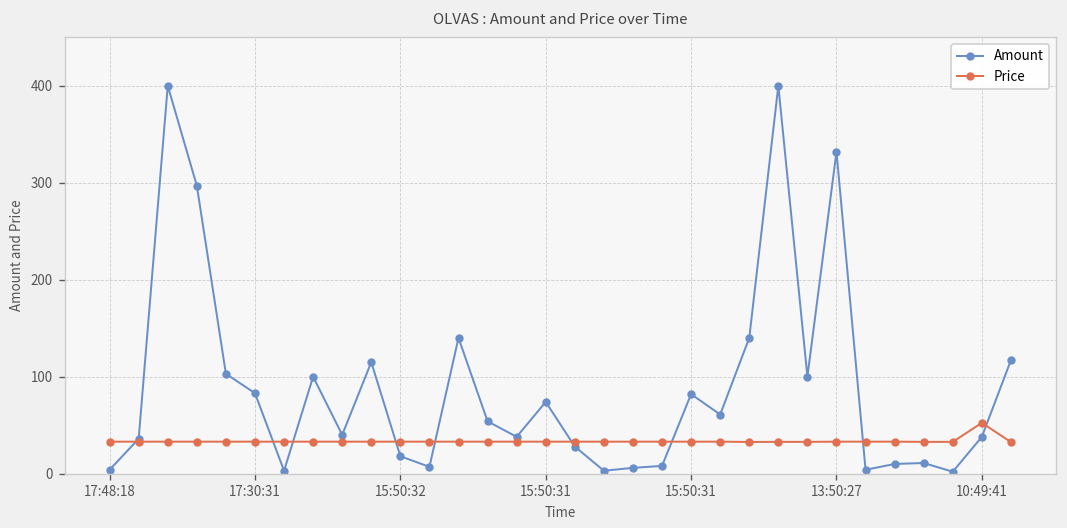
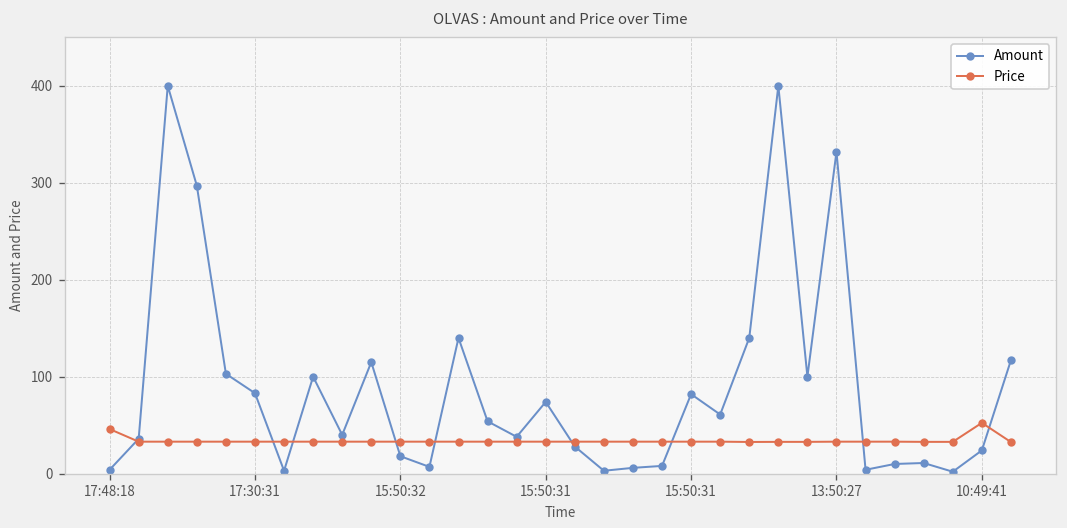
  {
    "Amount": {
      "17:48:18": 0,
      "13:50:27": 330,
-     "10:49:41": 40
+     "10:49:41": 20
    },
    "Price": {
-     "17:48:18": 30,
+     "17:48:18": 50,
      "13:50:27": 30,
      "10:49:41": 50
    }
  }
